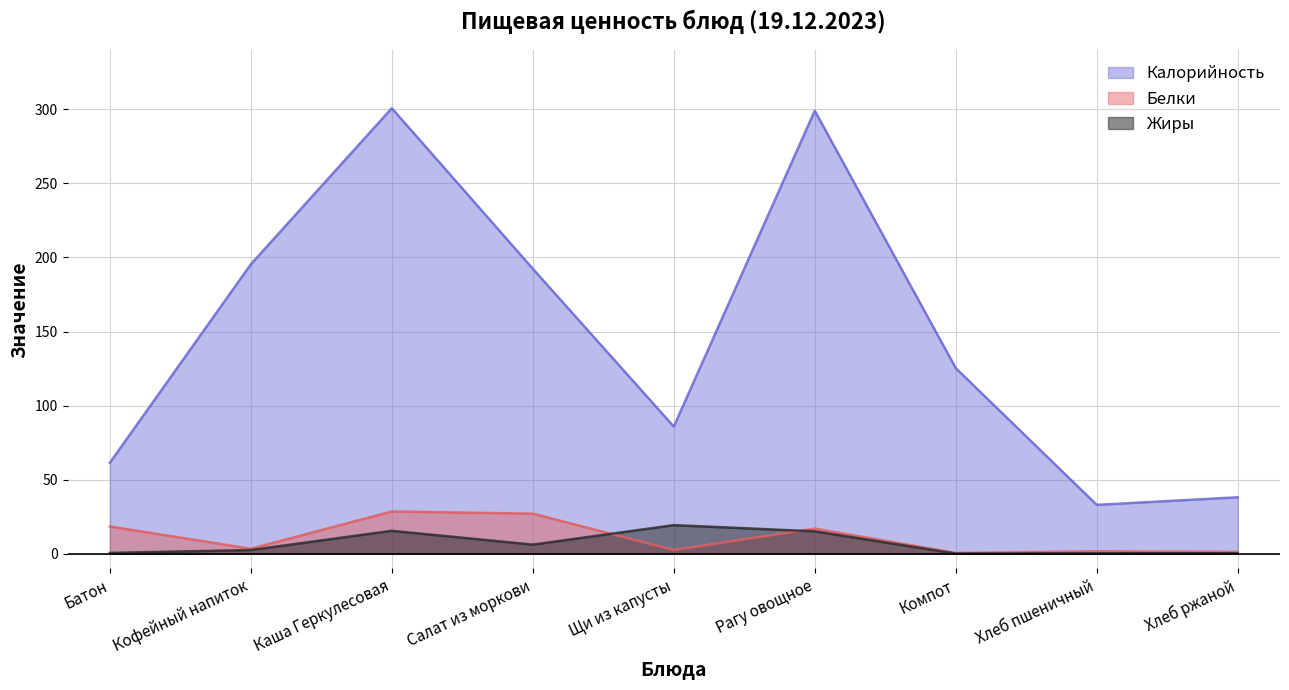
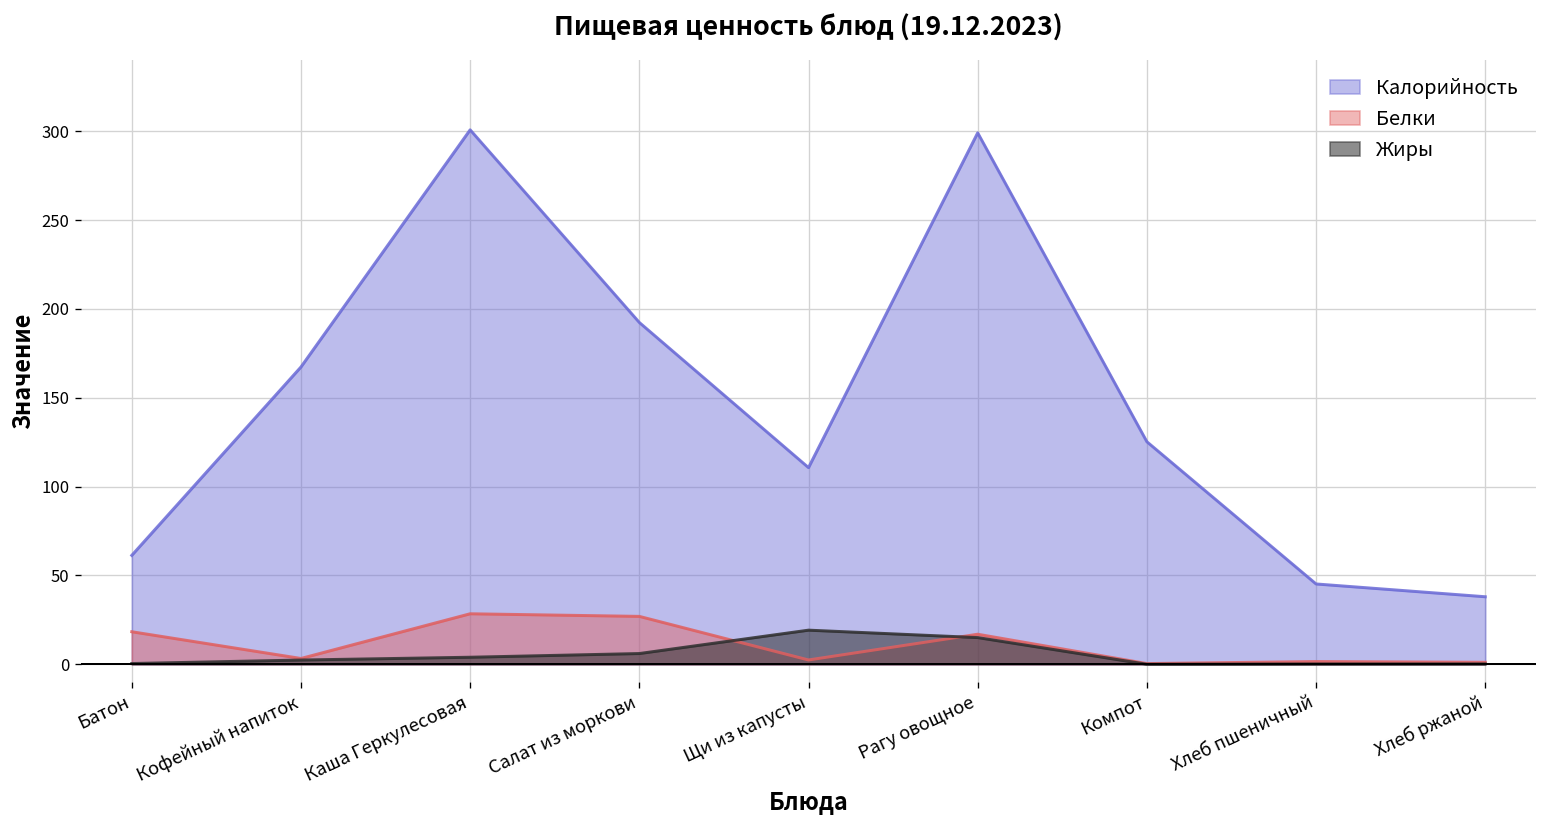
  {
    "Калорийность": {
      "Батон": 61,
-     "Кофейный напиток": 195,
+     "Кофейный напиток": 167,
      "Каша Геркулесовая": 301,
      "Салат из моркови": 192,
-     "Щи из капусты": 86,
+     "Щи из капусты": 111,
      "Рагу овощное": 299,
      "Компот": 125,
-     "Хлеб пшеничный": 33,
+     "Хлеб пшеничный": 45,
      "Хлеб ржаной": 38
    },
    "Белки": {
      "Батон": 18,
      "Каша Геркулесовая": 28,
      "Салат из моркови": 27,
      "Щи из капусты": 2,
      "Рагу овощное": 17
    },
    "Жиры": {
      "Батон": 0,
-     "Каша Геркулесовая": 15,
+     "Каша Геркулесовая": 4,
      "Салат из моркови": 6,
      "Щи из капусты": 19,
      "Рагу овощное": 15
    }
  }
